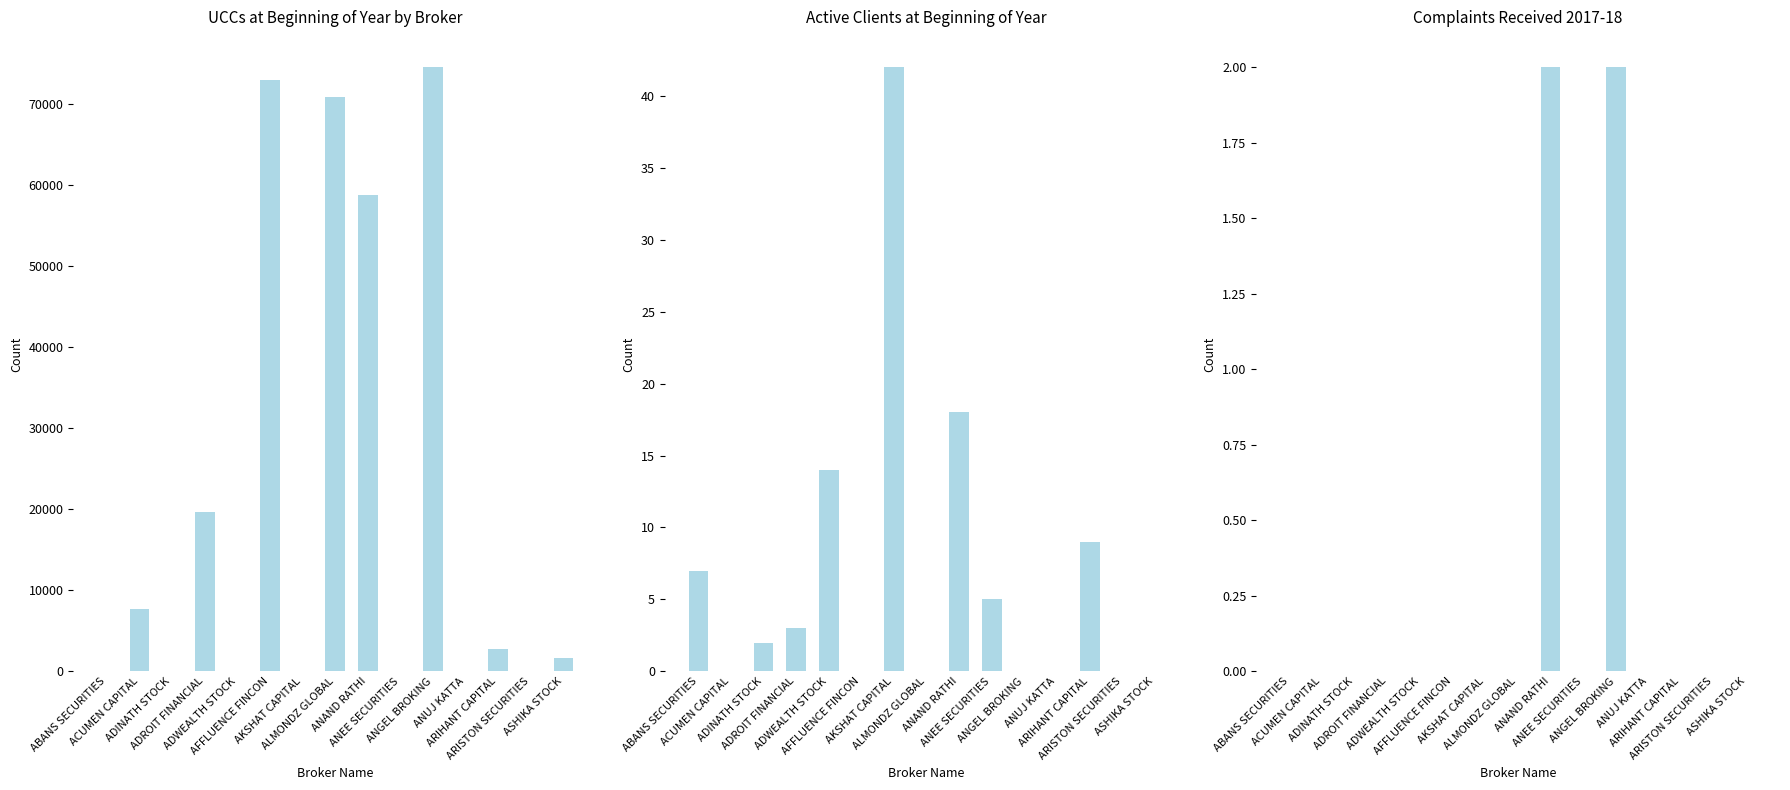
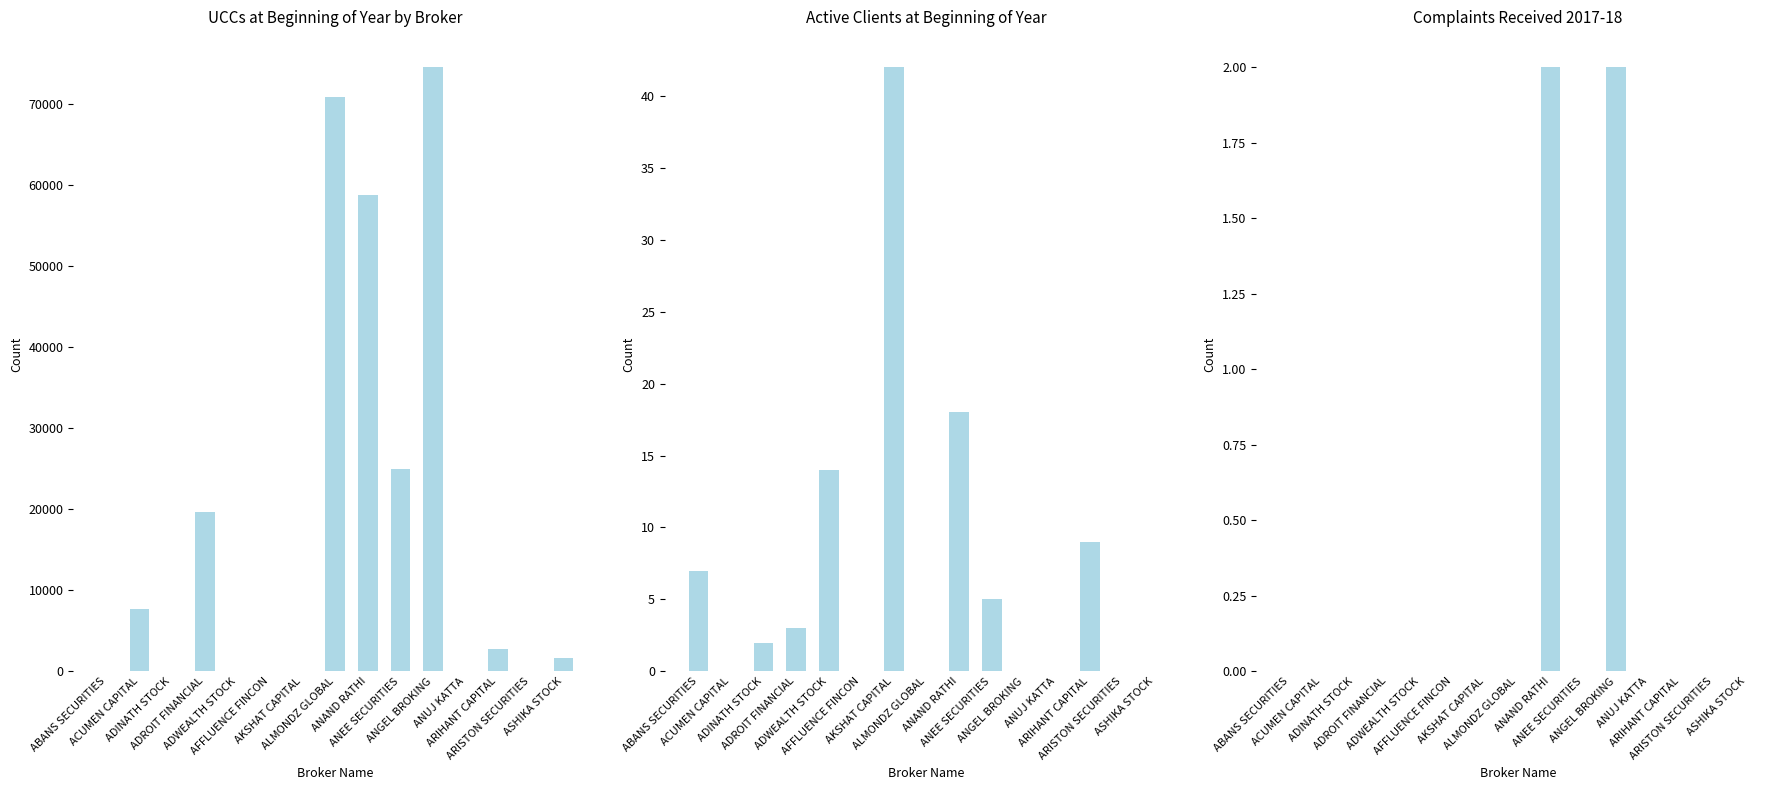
  {
    "UCCs at Beginning of Year by Broker": {
      "ACUMEN CAPITAL": 8000,
      "ADROIT FINANCIAL": 20000,
-     "AFFLUENCE FINCON": 73000,
+     "AFFLUENCE FINCON": 0,
      "ALMONDZ GLOBAL": 71000,
      "ANAND RATHI": 59000,
-     "ANEE SECURITIES": 0,
+     "ANEE SECURITIES": 25000,
      "ANGEL BROKING": 74000,
      "ARIHANT CAPITAL": 3000,
      "ASHIKA STOCK": 2000
    },
    "Active Clients at Beginning of Year": {
      "ABANS SECURITIES": 7.0,
      "ACUMEN CAPITAL": 0.0,
      "ADINATH STOCK": 2.0,
      "ADROIT FINANCIAL": 3.0,
      "ADWEALTH STOCK": 14.0,
      "AFFLUENCE FINCON": 0.0,
      "AKSHAT CAPITAL": 42.0,
      "ALMONDZ GLOBAL": 0.0,
      "ANAND RATHI": 18.0,
      "ANEE SECURITIES": 5.0,
      "ANGEL BROKING": 0.0,
      "ANUJ KATTA": 0.0,
      "ARIHANT CAPITAL": 9.0,
      "ARISTON SECURITIES": 0.0,
      "ASHIKA STOCK": 0.0
    },
    "Complaints Received 2017-18": {
      "ABANS SECURITIES": 0.00,
      "ACUMEN CAPITAL": 0.00,
      "ADINATH STOCK": 0.00,
      "ADROIT FINANCIAL": 0.00,
      "ADWEALTH STOCK": 0.00,
      "AFFLUENCE FINCON": 0.00,
      "AKSHAT CAPITAL": 0.00,
      "ALMONDZ GLOBAL": 0.00,
      "ANAND RATHI": 2.00,
      "ANEE SECURITIES": 0.00,
      "ANGEL BROKING": 2.00,
      "ANUJ KATTA": 0.00,
      "ARIHANT CAPITAL": 0.00,
      "ARISTON SECURITIES": 0.00,
      "ASHIKA STOCK": 0.00
    }
  }
